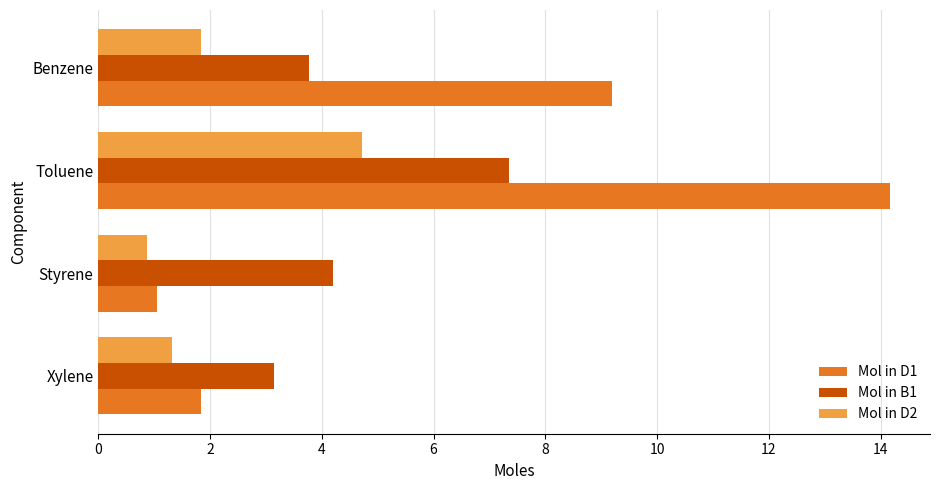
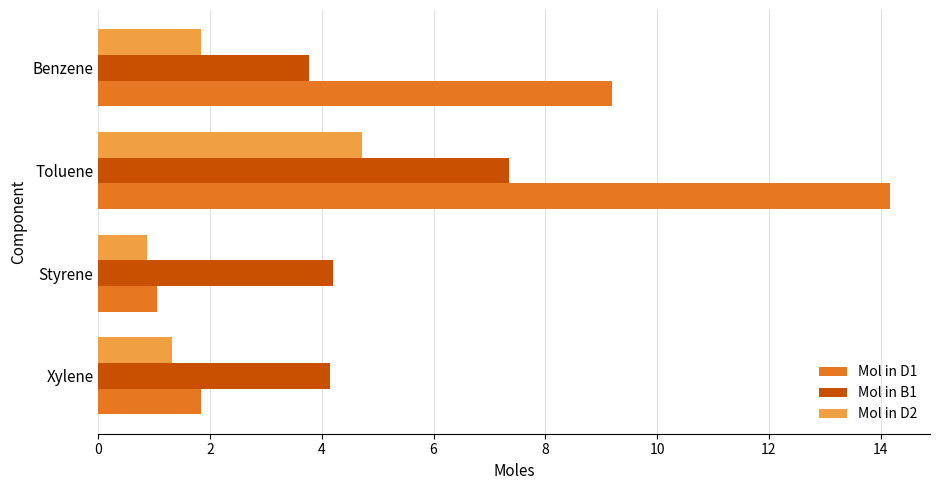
  {
    "Mol in B1": {
      "Benzene": 3.8,
      "Toluene": 7.4,
      "Styrene": 4.2,
-     "Xylene": 3.2
+     "Xylene": 4.2
    }
  }
